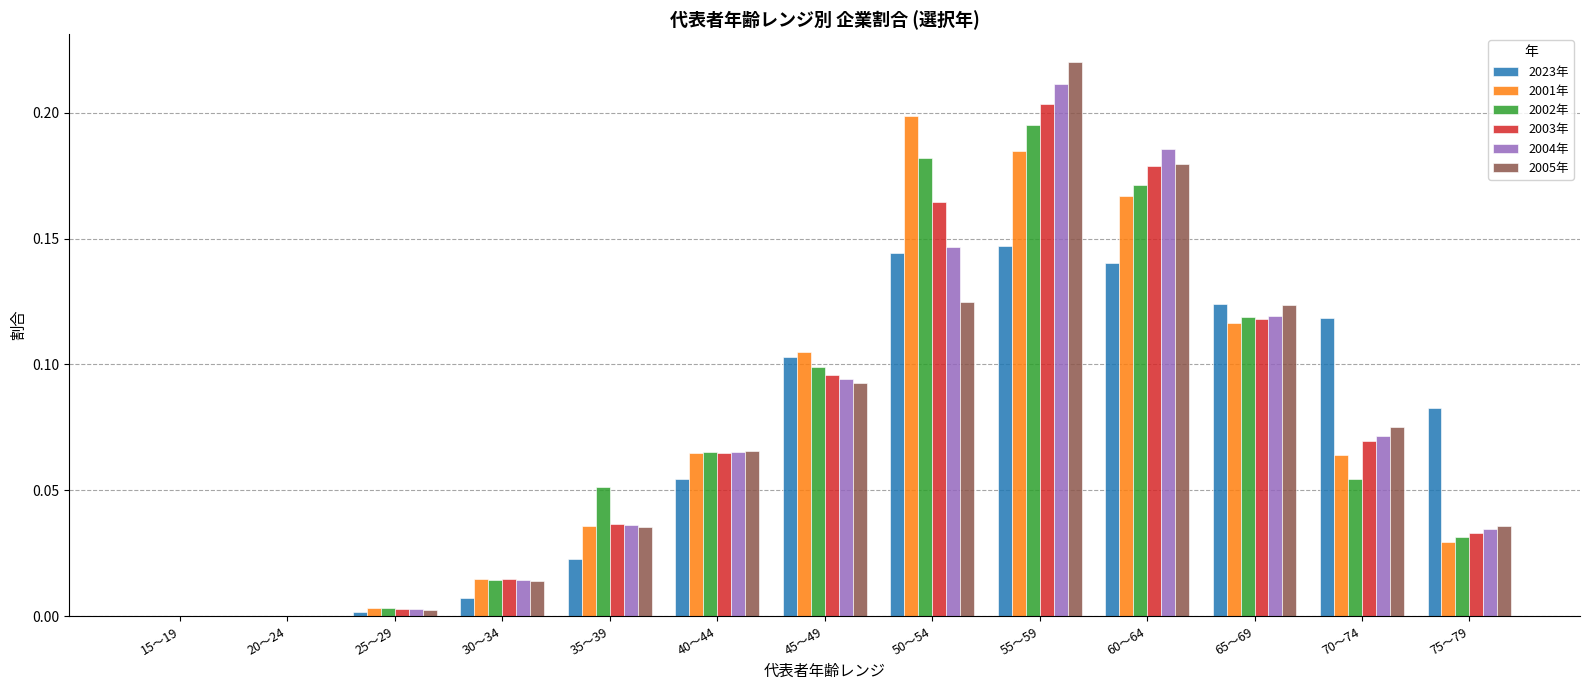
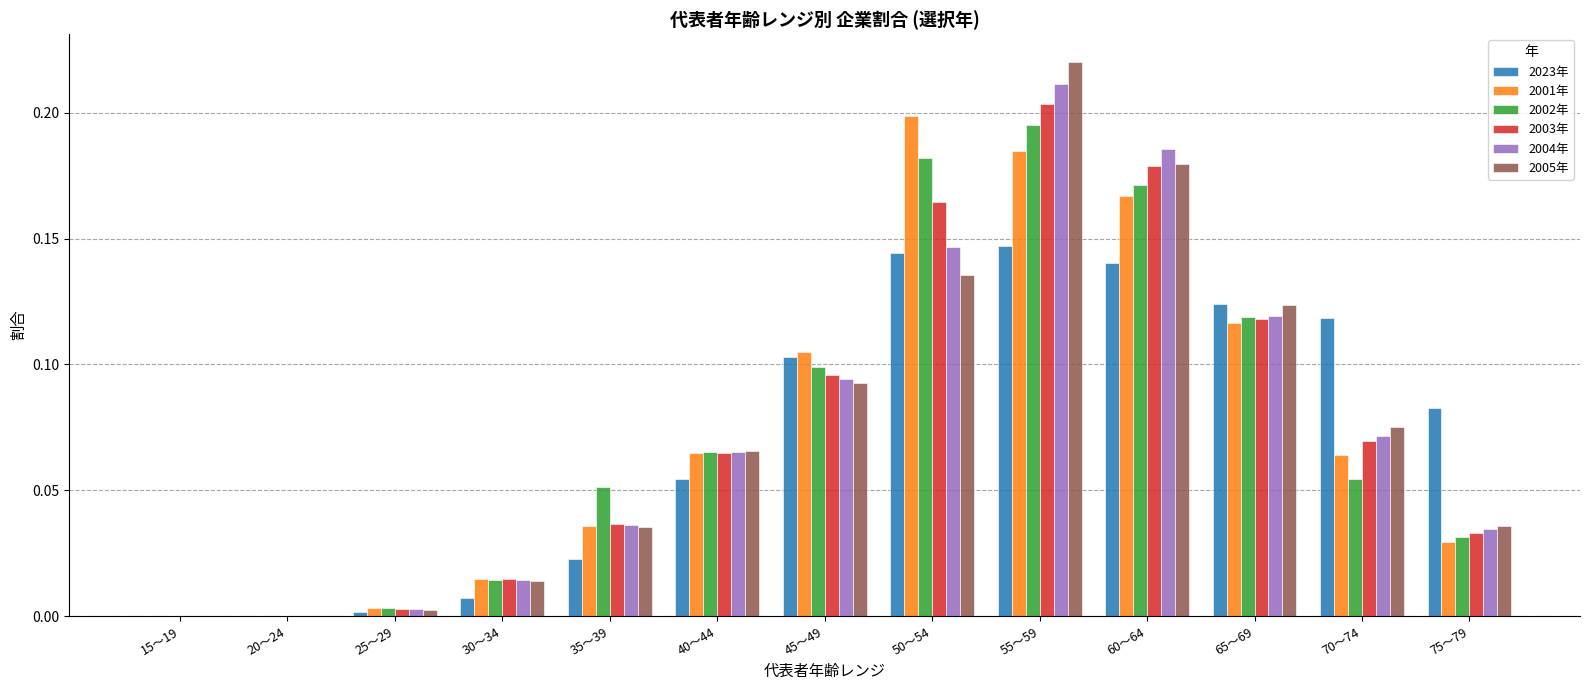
  {
    "2023年": {
      "25～29": 0.002,
      "30～34": 0.007,
      "35～39": 0.023,
      "40～44": 0.055,
      "45～49": 0.103,
      "50～54": 0.144,
      "55～59": 0.147,
      "60～64": 0.140,
      "65～69": 0.124,
      "70～74": 0.118,
      "75～79": 0.083
    },
    "2001年": {
      "15～19": 0.000,
      "25～29": 0.003,
      "30～34": 0.015,
      "35～39": 0.036,
      "40～44": 0.065,
      "45～49": 0.105,
      "50～54": 0.199,
      "55～59": 0.185,
      "60～64": 0.167,
      "65～69": 0.116,
      "70～74": 0.064,
      "75～79": 0.030
    },
    "2002年": {
      "25～29": 0.003,
      "30～34": 0.015,
      "35～39": 0.051,
      "40～44": 0.065,
      "45～49": 0.099,
      "50～54": 0.182,
      "55～59": 0.195,
      "60～64": 0.171,
      "65～69": 0.119,
      "70～74": 0.055,
      "75～79": 0.031
    },
    "2003年": {
      "25～29": 0.003,
      "30～34": 0.015,
      "35～39": 0.036,
      "40～44": 0.065,
      "45～49": 0.096,
      "50～54": 0.164,
      "55～59": 0.203,
      "60～64": 0.179,
      "65～69": 0.118,
      "70～74": 0.070,
      "75～79": 0.033
    },
    "2004年": {
      "15～19": 0.000,
      "25～29": 0.003,
      "30～34": 0.014,
      "35～39": 0.036,
      "40～44": 0.065,
      "45～49": 0.094,
      "50～54": 0.147,
      "55～59": 0.211,
      "60～64": 0.186,
      "65～69": 0.119,
      "70～74": 0.072,
      "75～79": 0.034
    },
    "2005年": {
      "15～19": 0.000,
      "25～29": 0.002,
      "30～34": 0.014,
      "35～39": 0.035,
      "40～44": 0.066,
      "45～49": 0.093,
-     "50～54": 0.125,
+     "50～54": 0.136,
      "55～59": 0.220,
      "60～64": 0.180,
      "65～69": 0.124,
      "70～74": 0.075,
      "75～79": 0.036
    }
  }
